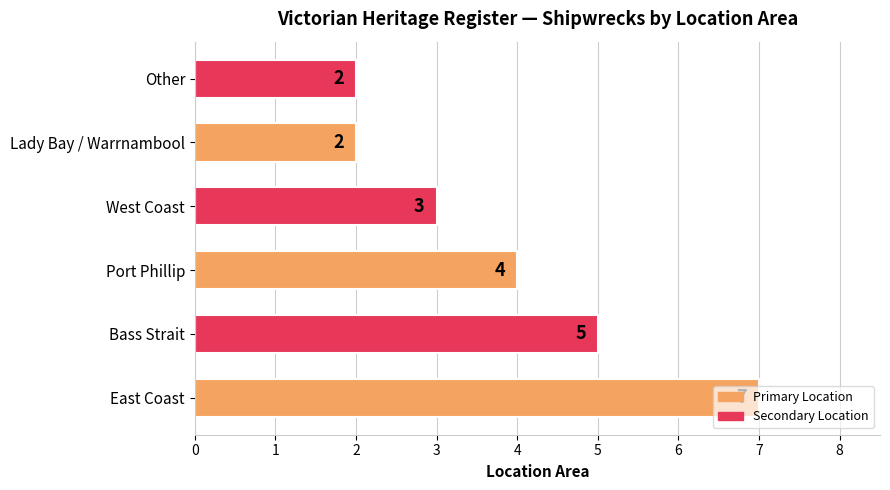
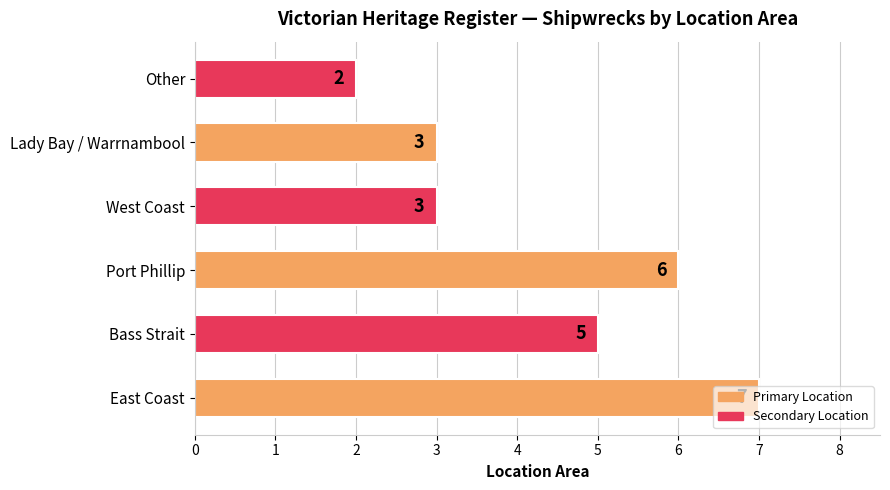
  {
    "Other": 2,
-   "Lady Bay / Warrnambool": 2,
+   "Lady Bay / Warrnambool": 3,
    "West Coast": 3,
-   "Port Phillip": 4,
+   "Port Phillip": 6,
    "Bass Strait": 5
  }
